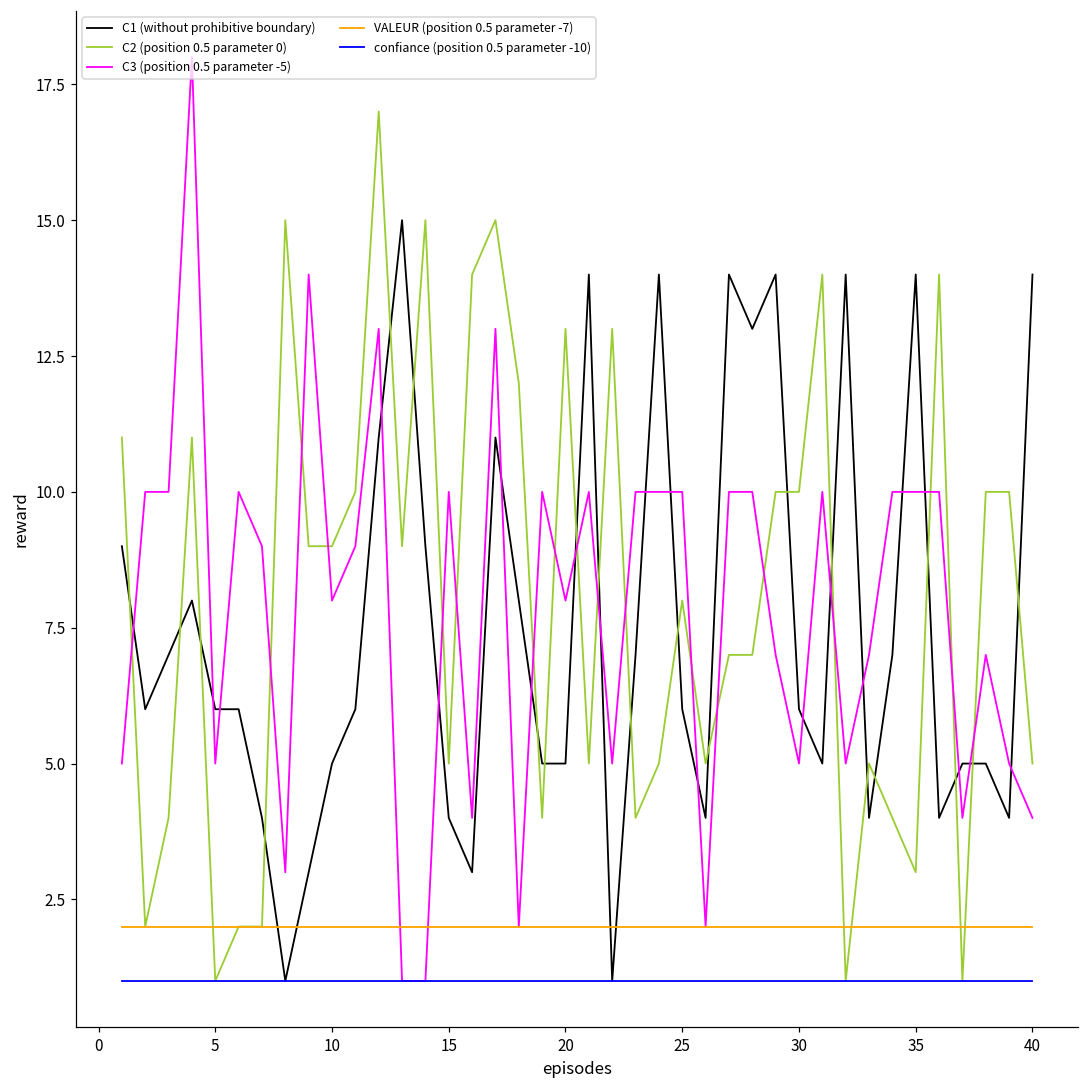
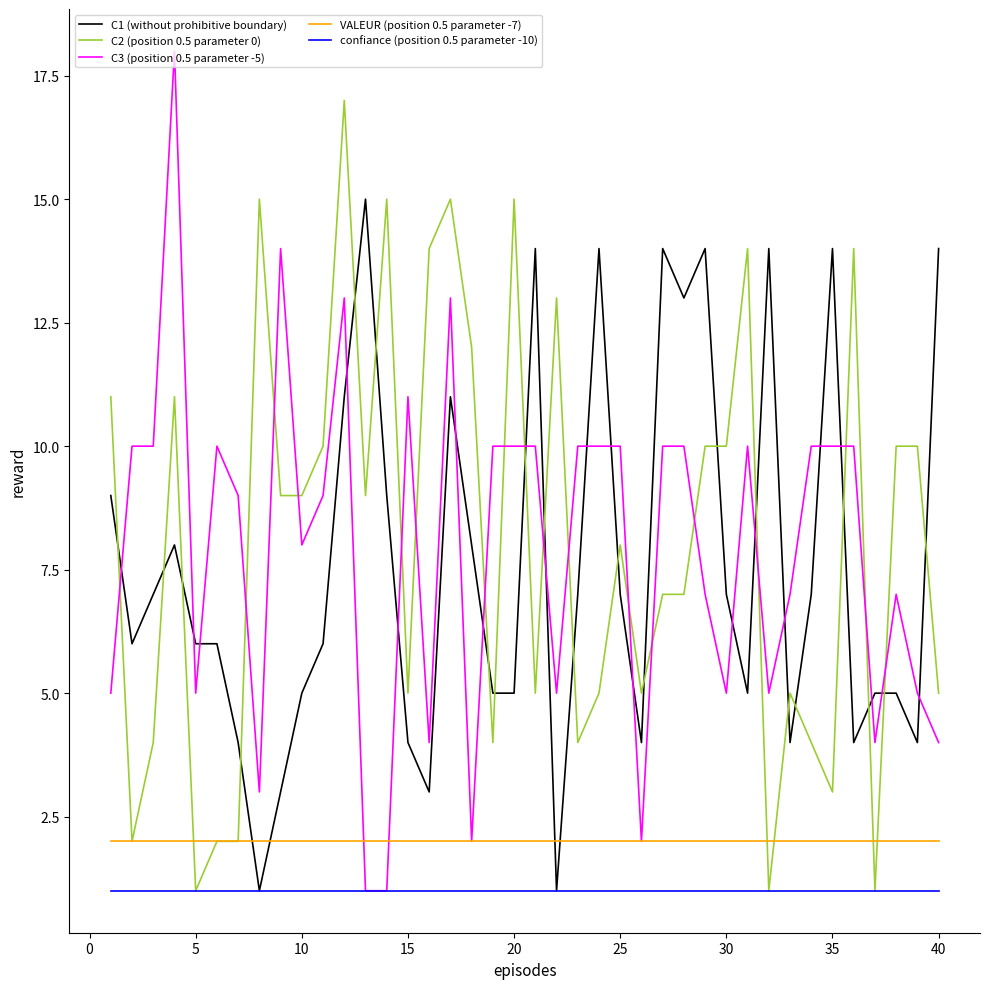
  {
    "C1 (without prohibitive boundary)": {
      "5": 6,
      "10": 5,
      "15": 4,
      "20": 5,
-     "25": 6,
-     "30": 6,
+     "25": 7,
+     "30": 7,
      "35": 14,
      "40": 14
    },
    "C2 (position 0.5 parameter 0)": {
      "10": 9,
      "15": 5,
-     "20": 13,
+     "20": 15,
      "25": 8,
      "30": 10,
      "35": 3,
      "40": 5
    },
    "C3 (position 0.5 parameter -5)": {
      "5": 5,
      "10": 8,
-     "15": 10,
-     "20": 8,
+     "15": 11,
+     "20": 10,
      "25": 10,
      "30": 5,
      "35": 10,
      "40": 4
    },
    "VALEUR (position 0.5 parameter -7)": {
      "5": 2,
      "10": 2,
      "15": 2,
      "20": 2,
      "25": 2,
      "30": 2,
      "35": 2,
      "40": 2
    },
    "confiance (position 0.5 parameter -10)": {
      "10": 1,
      "15": 1,
      "20": 1,
      "25": 1,
      "30": 1,
      "35": 1,
      "40": 1
    }
  }
